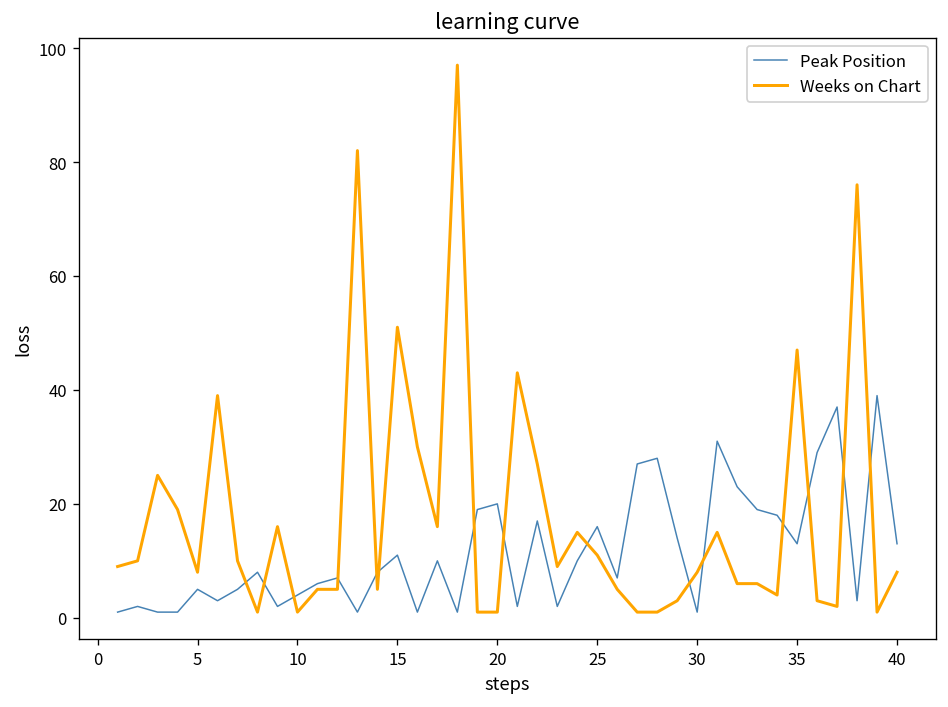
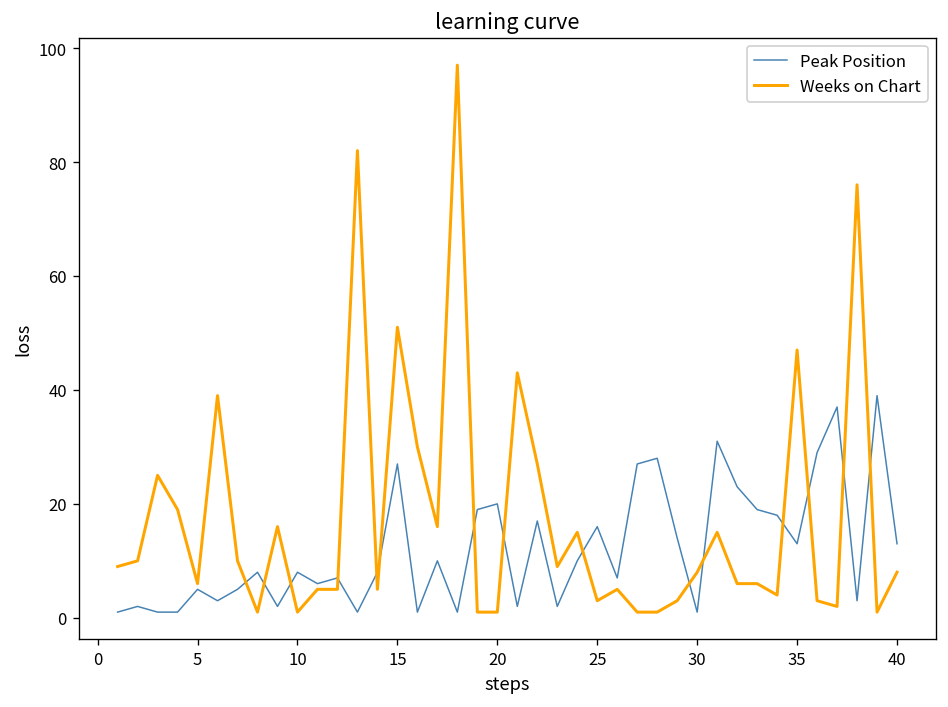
  {
    "Peak Position": {
      "5": 5,
-     "10": 4,
-     "15": 11,
+     "10": 8,
+     "15": 27,
      "20": 20,
      "25": 16,
      "30": 1,
      "35": 13,
      "40": 13
    },
    "Weeks on Chart": {
-     "5": 8,
+     "5": 6,
      "10": 1,
      "15": 51,
      "20": 1,
-     "25": 11,
+     "25": 3,
      "30": 8,
      "35": 47,
      "40": 8
    }
  }
